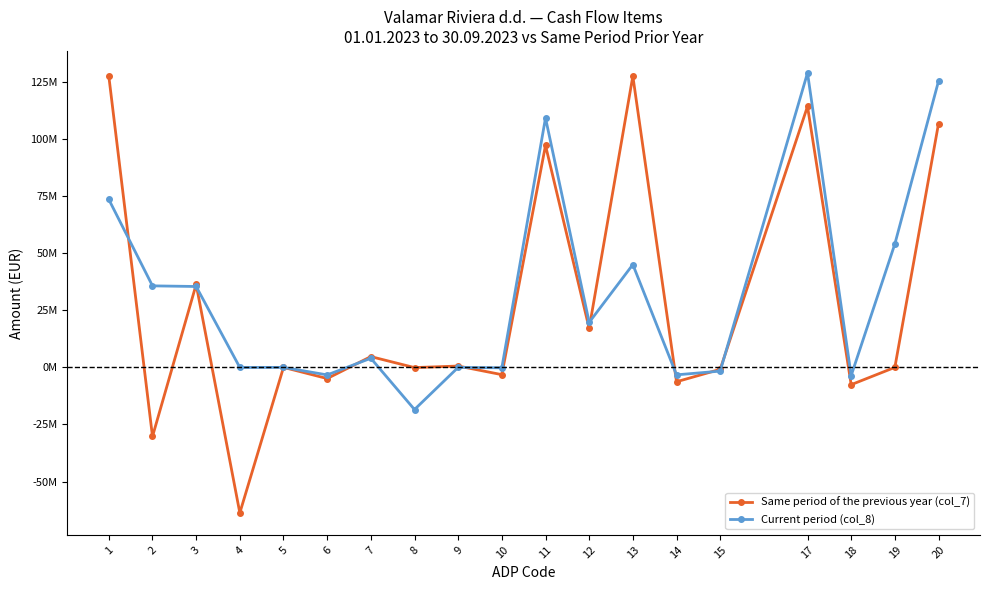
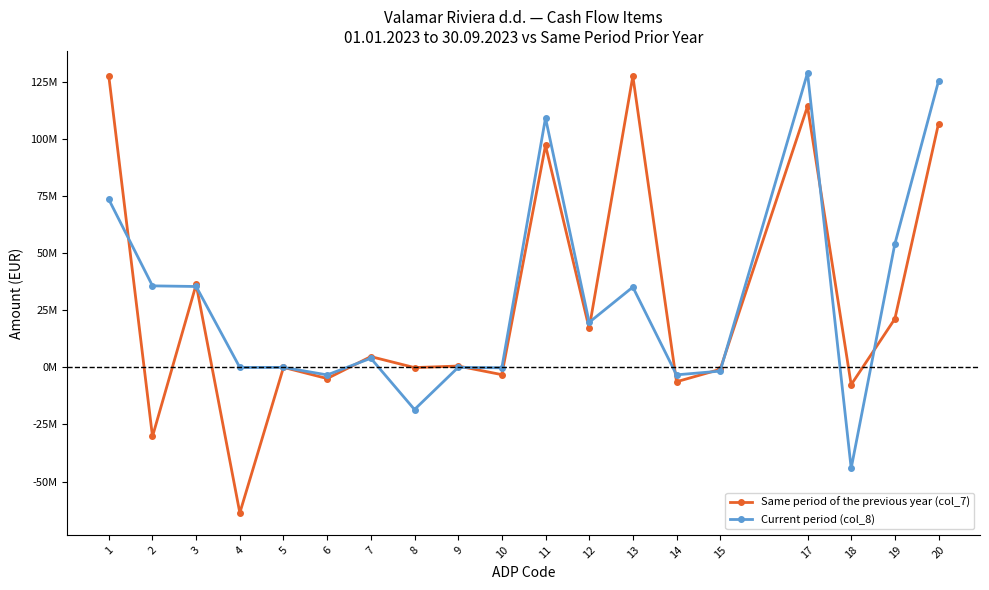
  {
    "Same period of the previous year (col_7)": {
      "1": 128000000,
      "2": -30000000,
      "4": -64000000,
      "6": -5000000,
      "8": 0,
      "10": -3000000,
      "11": 97000000,
      "12": 17000000,
      "13": 128000000,
      "14": -6000000,
      "17": 114000000,
      "18": -8000000,
-     "19": 0,
+     "19": 21000000,
      "20": 107000000
    },
    "Current period (col_8)": {
      "1": 74000000,
      "2": 36000000,
      "4": 0,
      "6": -3000000,
      "8": -18000000,
      "10": 0,
      "11": 109000000,
      "12": 20000000,
-     "13": 45000000,
+     "13": 35000000,
      "14": -3000000,
      "17": 129000000,
-     "18": -4000000,
+     "18": -44000000,
      "19": 54000000,
      "20": 125000000
    }
  }
